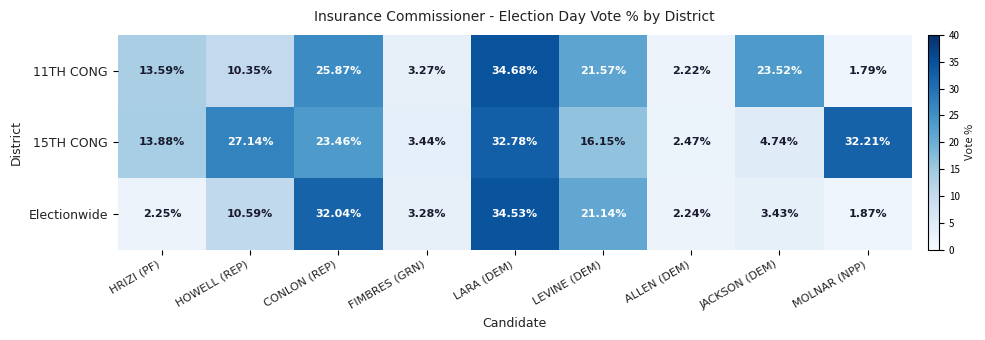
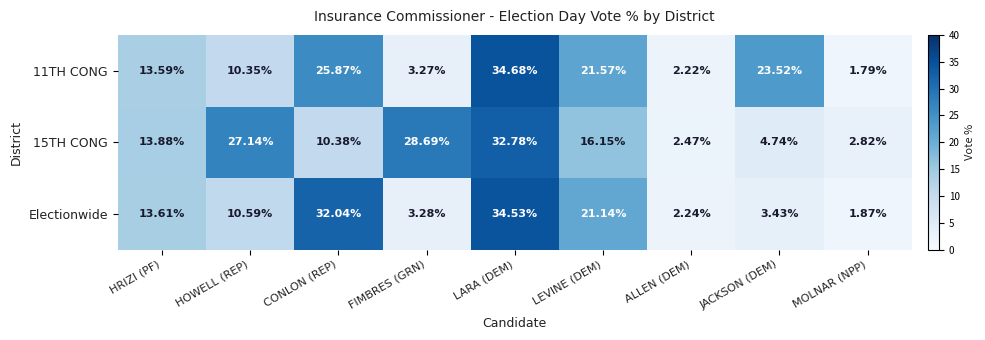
  {
    "11TH CONG": {
      "HRIZI (PF)": "13.59%",
      "HOWELL (REP)": "10.35%",
      "CONLON (REP)": "25.87%",
      "FIMBRES (GRN)": "3.27%",
      "LARA (DEM)": "34.68%",
      "LEVINE (DEM)": "21.57%",
      "ALLEN (DEM)": "2.22%",
      "JACKSON (DEM)": "23.52%",
      "MOLNAR (NPP)": "1.79%"
    },
    "15TH CONG": {
      "HRIZI (PF)": "13.88%",
      "HOWELL (REP)": "27.14%",
-     "CONLON (REP)": "23.46%",
-     "FIMBRES (GRN)": "3.44%",
+     "CONLON (REP)": "10.38%",
+     "FIMBRES (GRN)": "28.69%",
      "LARA (DEM)": "32.78%",
      "LEVINE (DEM)": "16.15%",
      "ALLEN (DEM)": "2.47%",
      "JACKSON (DEM)": "4.74%",
-     "MOLNAR (NPP)": "32.21%"
+     "MOLNAR (NPP)": "2.82%"
    },
    "Electionwide": {
-     "HRIZI (PF)": "2.25%",
+     "HRIZI (PF)": "13.61%",
      "HOWELL (REP)": "10.59%",
      "CONLON (REP)": "32.04%",
      "FIMBRES (GRN)": "3.28%",
      "LARA (DEM)": "34.53%",
      "LEVINE (DEM)": "21.14%",
      "ALLEN (DEM)": "2.24%",
      "JACKSON (DEM)": "3.43%",
      "MOLNAR (NPP)": "1.87%"
    }
  }
